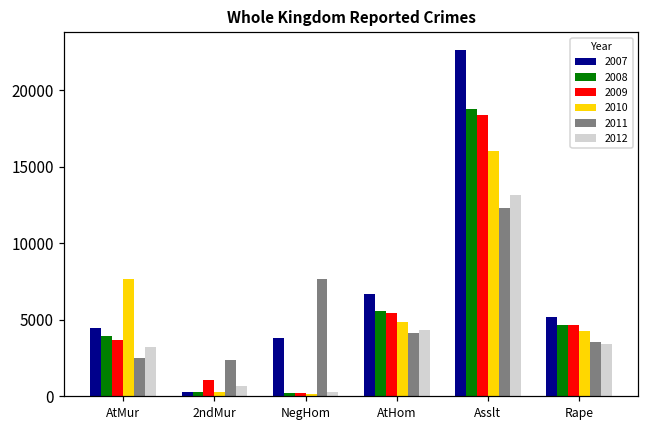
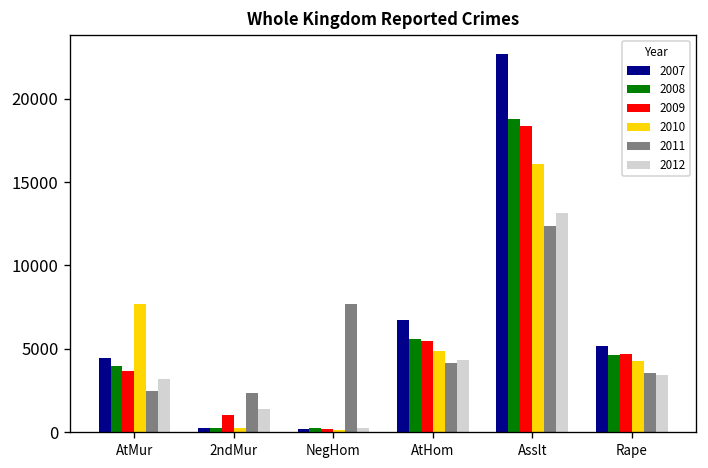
  {
    "2007": {
      "AtMur": 4400,
      "2ndMur": 300,
-     "NegHom": 3800,
+     "NegHom": 200,
      "AtHom": 6700,
      "Asslt": 22700,
      "Rape": 5200
    },
    "2008": {
      "AtMur": 4000,
      "2ndMur": 300,
      "NegHom": 200,
      "AtHom": 5600,
      "Asslt": 18800,
      "Rape": 4600
    },
    "2009": {
      "AtMur": 3700,
      "2ndMur": 1000,
      "NegHom": 200,
      "AtHom": 5500,
      "Asslt": 18400,
      "Rape": 4700
    },
    "2010": {
      "AtMur": 7700,
      "2ndMur": 300,
      "AtHom": 4900,
      "Asslt": 16100,
      "Rape": 4300
    },
    "2011": {
      "AtMur": 2500,
      "2ndMur": 2400,
      "NegHom": 7700,
      "AtHom": 4100,
      "Asslt": 12300,
      "Rape": 3500
    },
    "2012": {
      "AtMur": 3200,
-     "2ndMur": 700,
+     "2ndMur": 1400,
      "NegHom": 200,
      "AtHom": 4300,
      "Asslt": 13200,
      "Rape": 3400
    }
  }
